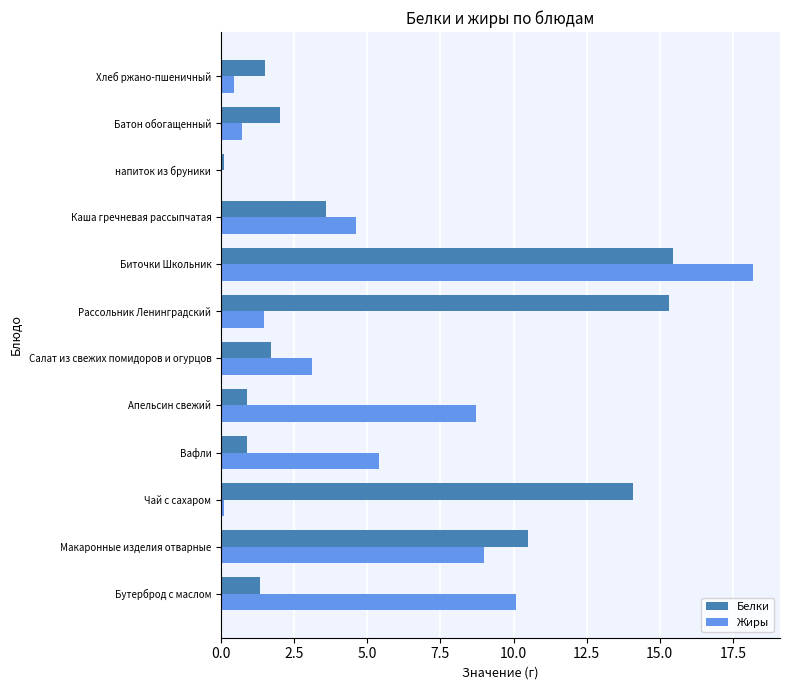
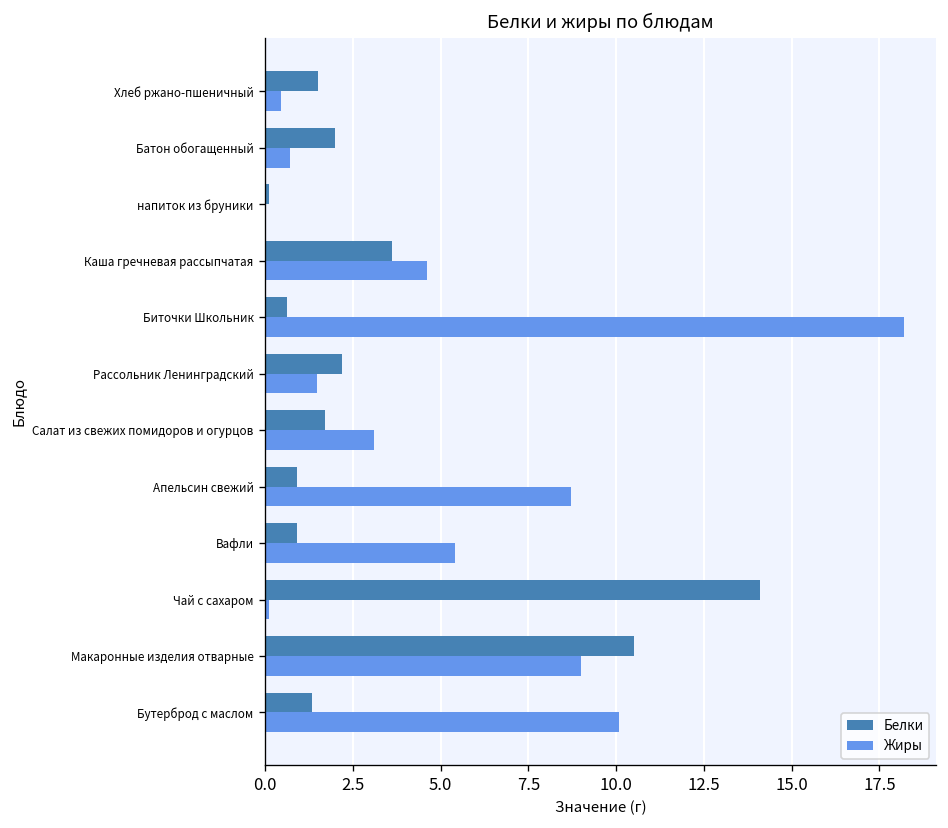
  {
    "Белки": {
      "Хлеб ржано-пшеничный": 1.5,
      "Батон обогащенный": 2.0,
      "напиток из бруники": 0.1,
      "Каша гречневая рассыпчатая": 3.6,
-     "Биточки Школьник": 15.4,
-     "Рассольник Ленинградский": 15.3,
+     "Биточки Школьник": 0.6,
+     "Рассольник Ленинградский": 2.2,
      "Салат из свежих помидоров и огурцов": 1.7,
      "Апельсин свежий": 0.9,
      "Вафли": 0.9,
      "Чай с сахаром": 14.1,
      "Макаронные изделия отварные": 10.5,
      "Бутерброд с маслом": 1.3
    },
    "Жиры": {
      "Хлеб ржано-пшеничный": 0.4,
      "Батон обогащенный": 0.7,
      "напиток из бруники": 0.0,
      "Каша гречневая рассыпчатая": 4.6,
      "Биточки Школьник": 18.2,
      "Рассольник Ленинградский": 1.5,
      "Салат из свежих помидоров и огурцов": 3.1,
      "Апельсин свежий": 8.7,
      "Вафли": 5.4,
      "Чай с сахаром": 0.1,
      "Макаронные изделия отварные": 9.0,
      "Бутерброд с маслом": 10.1
    }
  }
